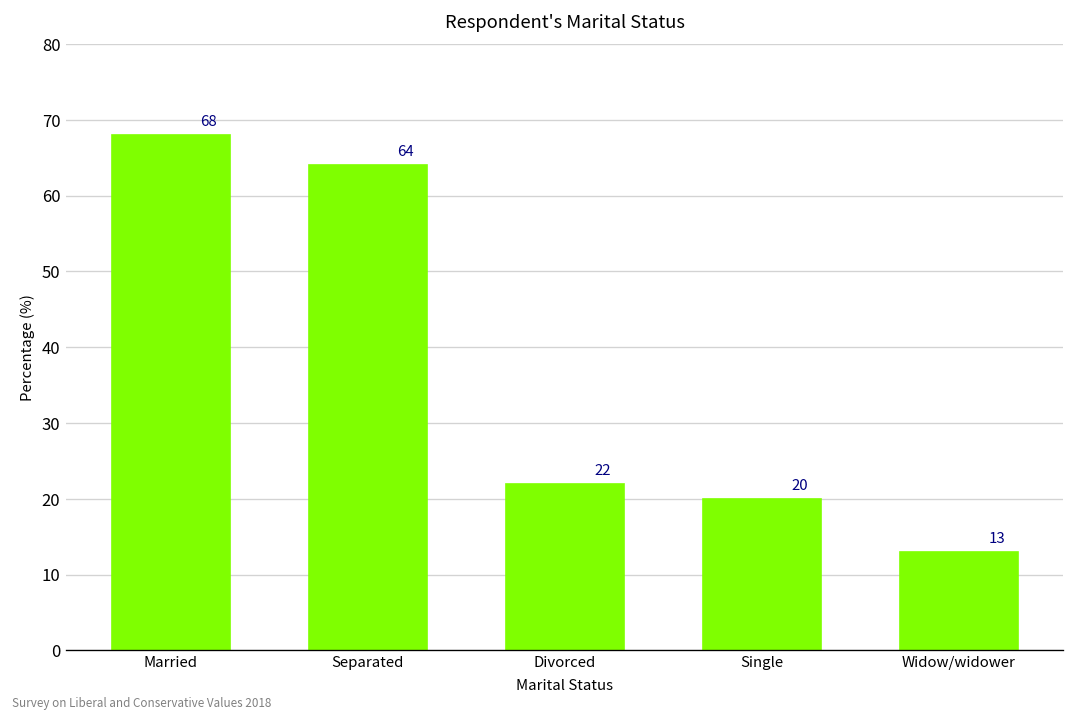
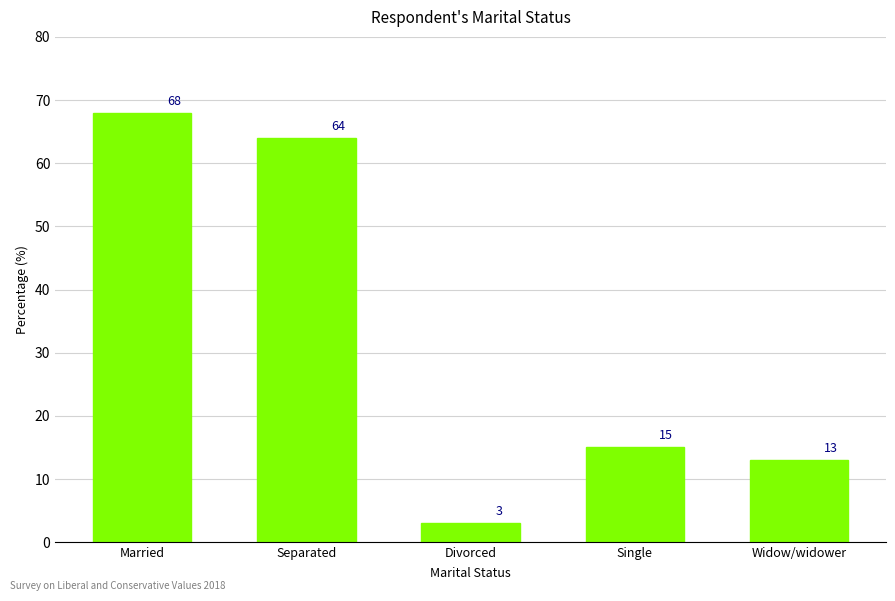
  {
-   "Divorced": 22,
-   "Single": 20
+   "Divorced": 3,
+   "Single": 15
  }
